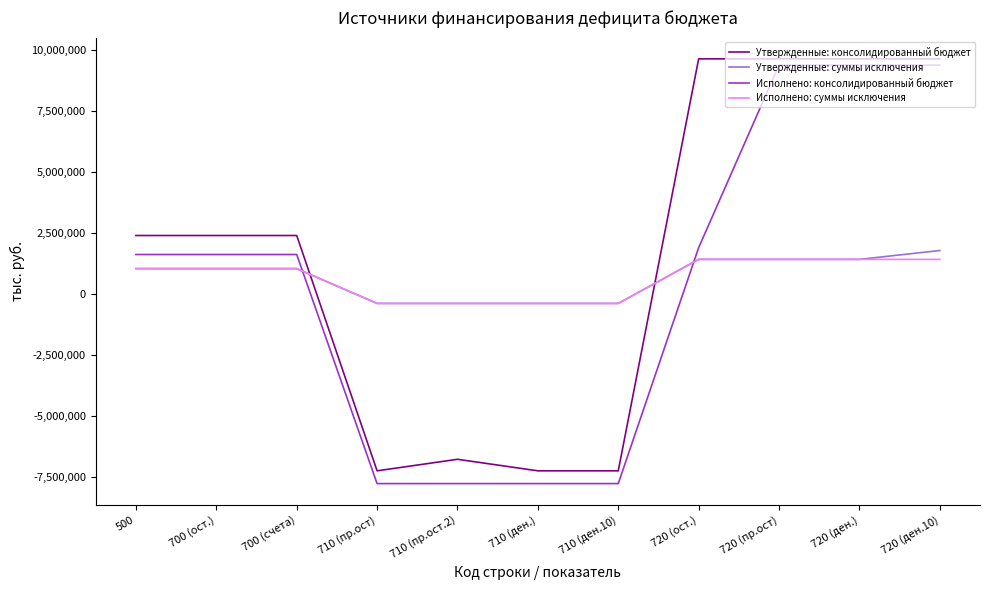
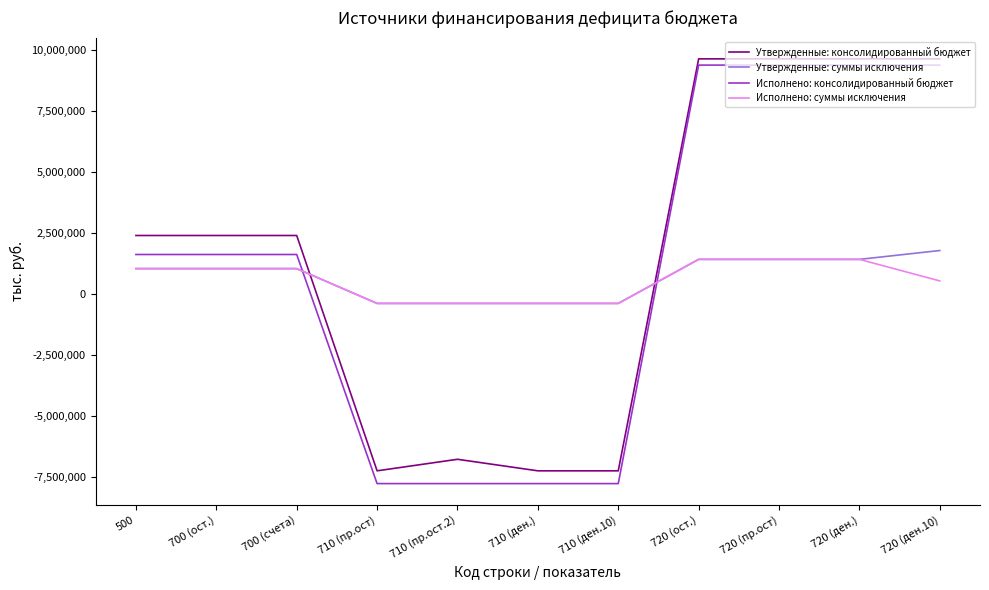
  {
    "Утвержденные: консолидированный бюджет": {
      "500": "2,400,000",
      "700 (ост.)": "2,400,000",
      "700 (счета)": "2,400,000",
      "710 (пр.ост)": "-7,200,000",
      "710 (пр.ост.2)": "-6,800,000",
      "710 (ден.)": "-7,200,000",
      "710 (ден.10)": "-7,200,000",
      "720 (ост.)": "9,700,000"
    },
    "Утвержденные: суммы исключения": {
      "720 (ден.10)": "1,800,000"
    },
    "Исполнено: консолидированный бюджет": {
      "500": "1,600,000",
      "700 (ост.)": "1,600,000",
      "700 (счета)": "1,600,000",
      "710 (пр.ост)": "-7,800,000",
      "710 (пр.ост.2)": "-7,800,000",
      "710 (ден.)": "-7,800,000",
      "710 (ден.10)": "-7,800,000",
-     "720 (ост.)": "1,900,000"
+     "720 (ост.)": "9,400,000"
    },
    "Исполнено: суммы исключения": {
-     "720 (ден.10)": "1,400,000"
+     "720 (ден.10)": "500,000"
    }
  }
